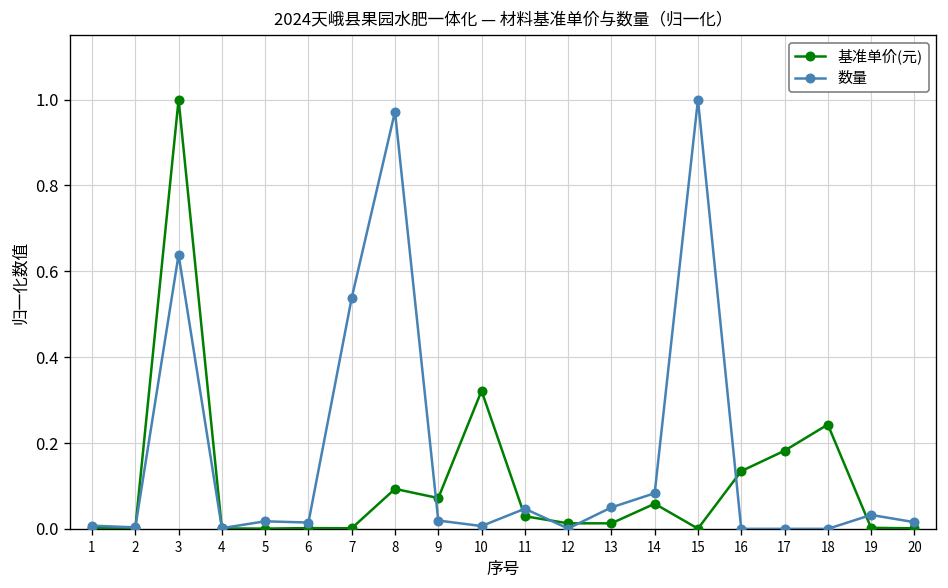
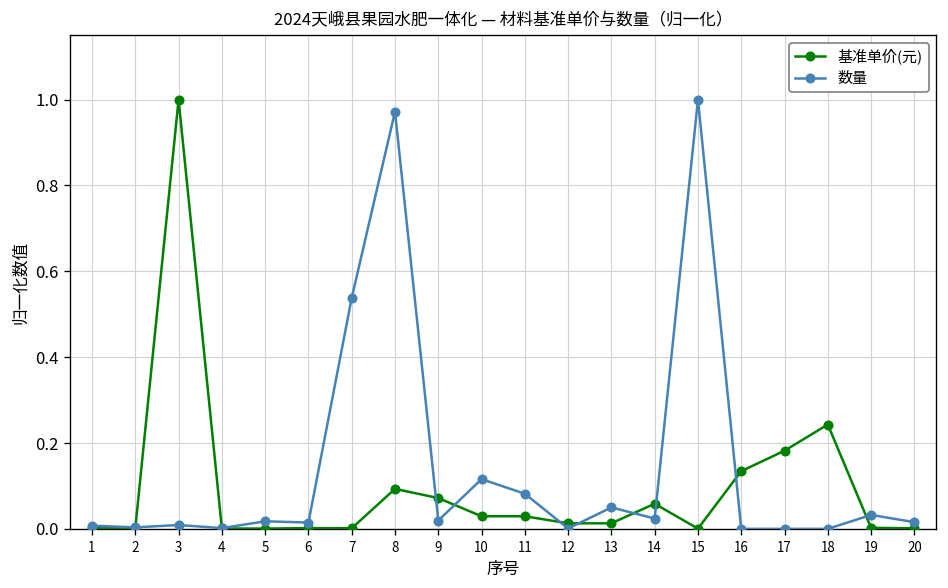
  {
    "基准单价(元)": {
      "3": 1.00,
      "5": 0.00,
      "6": 0.00,
      "7": 0.00,
      "8": 0.09,
      "9": 0.07,
-     "10": 0.32,
+     "10": 0.03,
      "11": 0.03,
      "12": 0.01,
      "13": 0.01,
      "14": 0.06,
      "15": 0.00,
      "16": 0.13,
      "17": 0.18,
      "18": 0.24,
      "19": 0.00,
      "20": 0.00
    },
    "数量": {
-     "3": 0.64,
+     "3": 0.01,
      "5": 0.02,
      "6": 0.01,
      "7": 0.54,
      "8": 0.97,
      "9": 0.02,
-     "10": 0.01,
-     "11": 0.05,
+     "10": 0.12,
+     "11": 0.08,
      "12": 0.00,
      "13": 0.05,
-     "14": 0.08,
+     "14": 0.02,
      "15": 1.00,
      "16": 0.00,
      "17": 0.00,
      "18": 0.00,
      "19": 0.03,
      "20": 0.02
    }
  }
